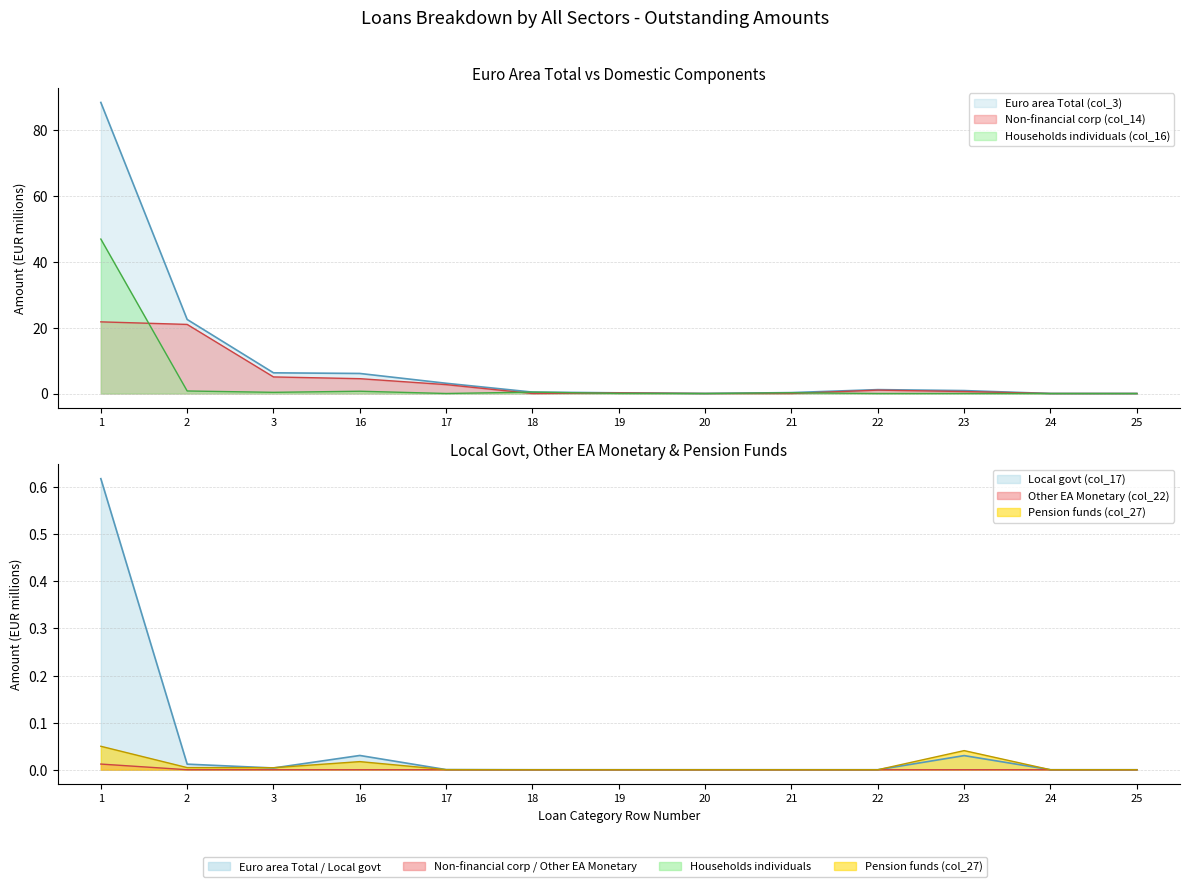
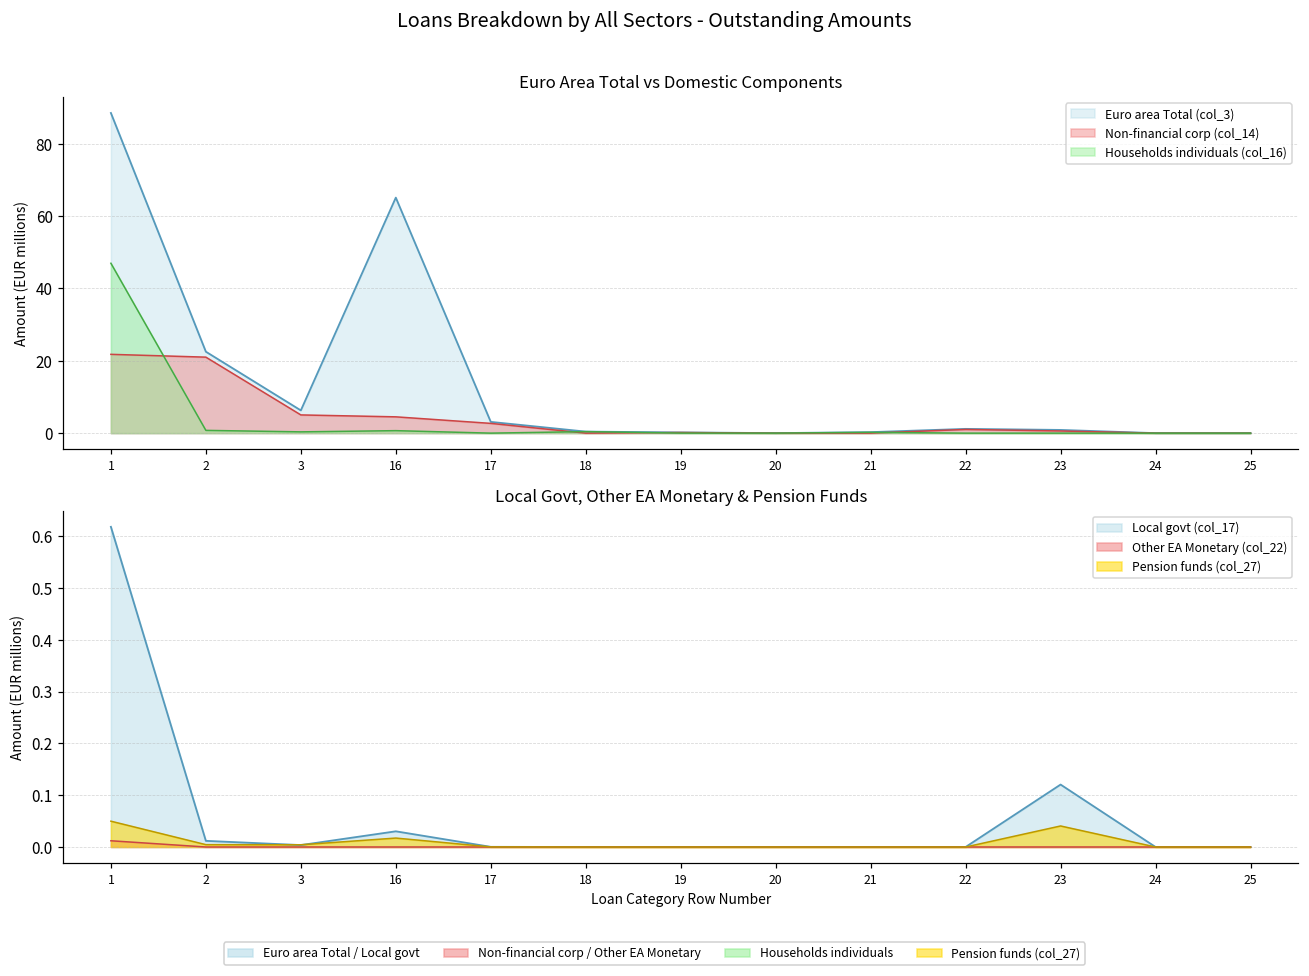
  {
    "Euro Area Total vs Domestic Components": {
      "Euro area Total (col_3)": {
        "1": 89,
        "2": 23,
        "3": 6,
-       "16": 6
+       "16": 65
      },
      "Non-financial corp (col_14)": {
        "1": 22,
        "2": 21,
        "3": 5,
        "16": 5
      },
      "Households individuals (col_16)": {
        "1": 47,
        "2": 1,
        "3": 0,
        "16": 1,
        "17": 0,
        "22": 0
      }
    },
    "Local Govt, Other EA Monetary & Pension Funds": {
      "Local govt (col_17)": {
        "1": 0.62,
        "2": 0.01,
        "16": 0.03,
-       "23": 0.03
+       "23": 0.12
      },
      "Other EA Monetary (col_22)": {
        "1": 0.01,
        "16": 0.00,
        "23": 0.00
      },
      "Pension funds (col_27)": {
        "1": 0.05,
        "16": 0.02,
        "23": 0.04
      }
    }
  }
